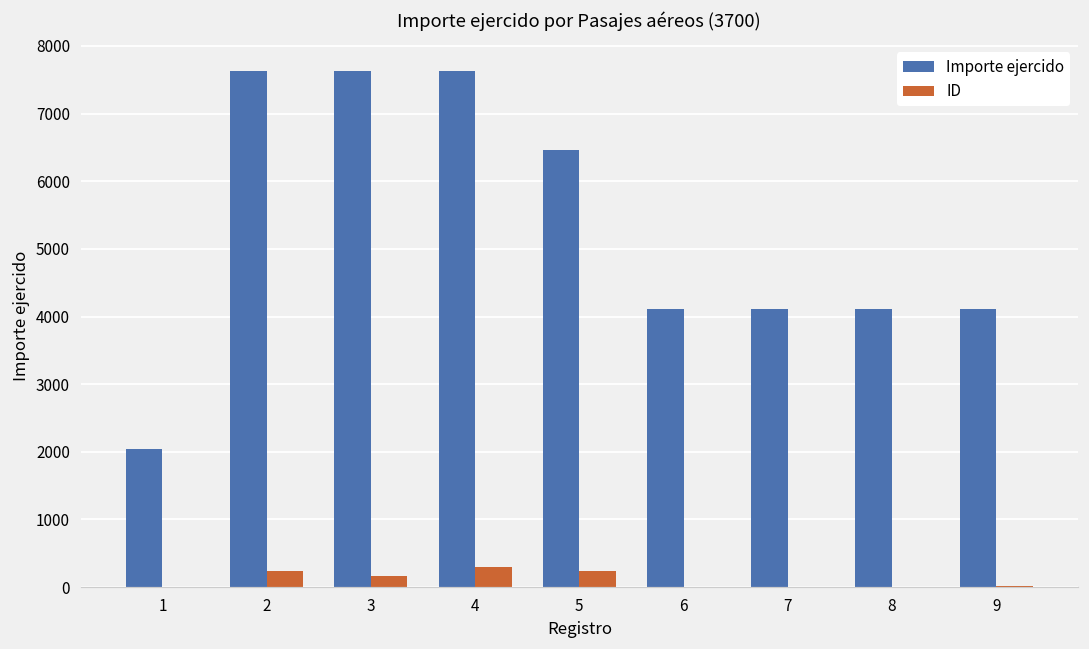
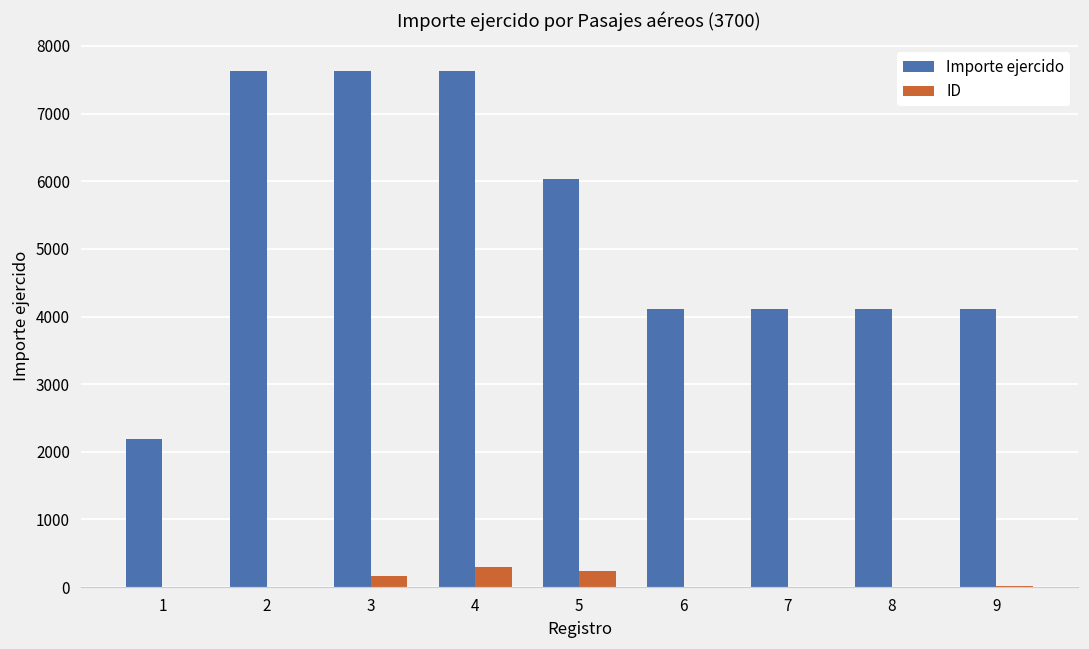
  {
    "Importe ejercido": {
-     "1": 2000,
+     "1": 2200,
      "2": 7600,
      "3": 7600,
      "4": 7600,
-     "5": 6500,
+     "5": 6000,
      "6": 4100,
      "7": 4100,
      "8": 4100,
      "9": 4100
    },
    "ID": {
-     "2": 200,
+     "2": 0,
      "3": 200,
      "4": 300,
      "5": 200
    }
  }
